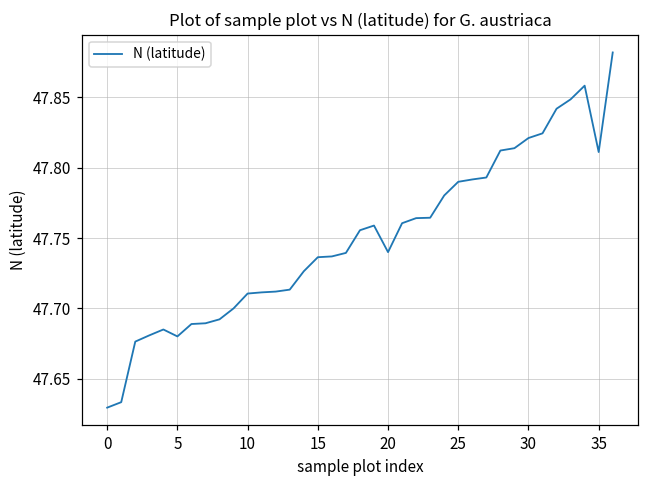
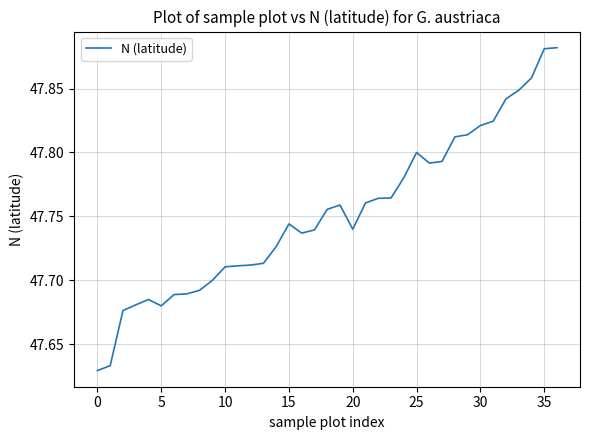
  {
    "0": 47.629,
    "5": 47.680,
    "10": 47.711,
-   "15": 47.736,
+   "15": 47.744,
    "20": 47.740,
-   "25": 47.79,
+   "25": 47.80,
    "30": 47.821,
-   "35": 47.811
+   "35": 47.881
  }
